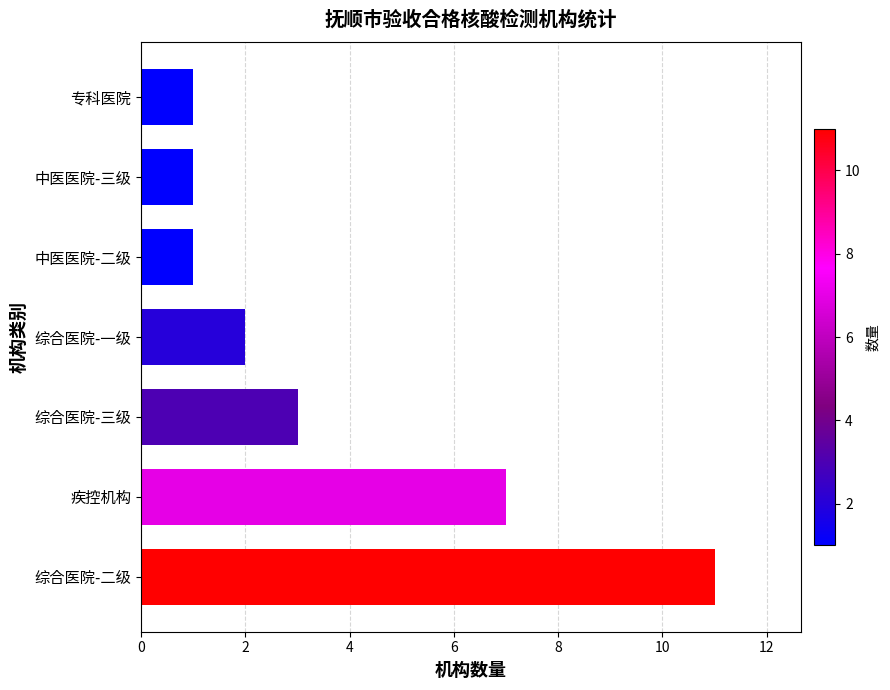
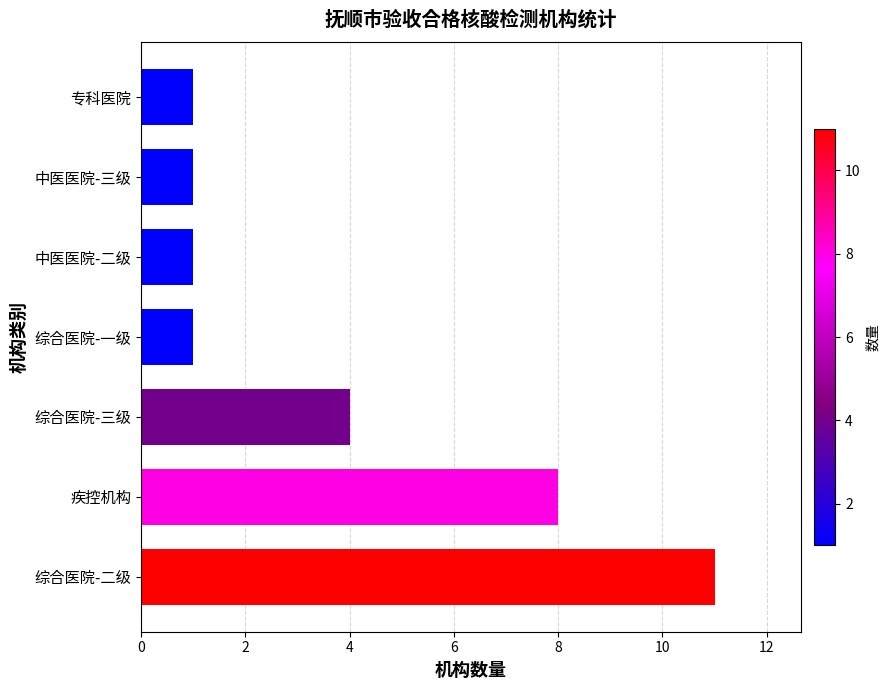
  {
    "专科医院": 1,
    "中医医院-三级": 1,
    "中医医院-二级": 1,
-   "综合医院-一级": 2,
-   "综合医院-三级": 3,
-   "疾控机构": 7,
+   "综合医院-一级": 1,
+   "综合医院-三级": 4,
+   "疾控机构": 8,
    "综合医院-二级": 11
  }
